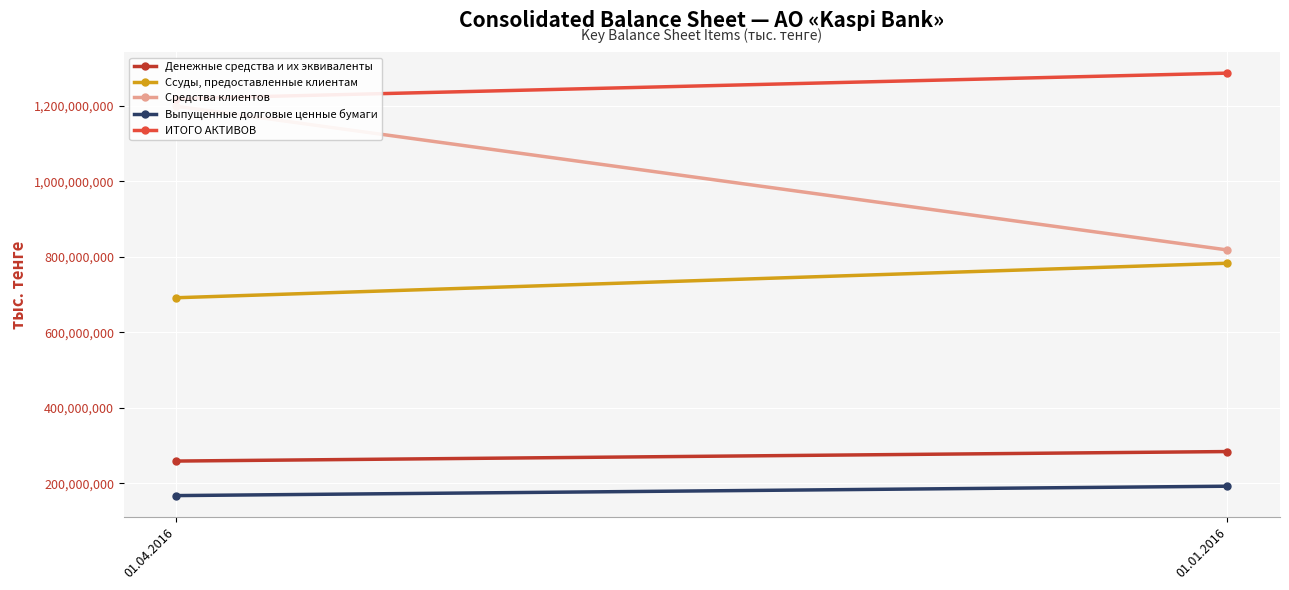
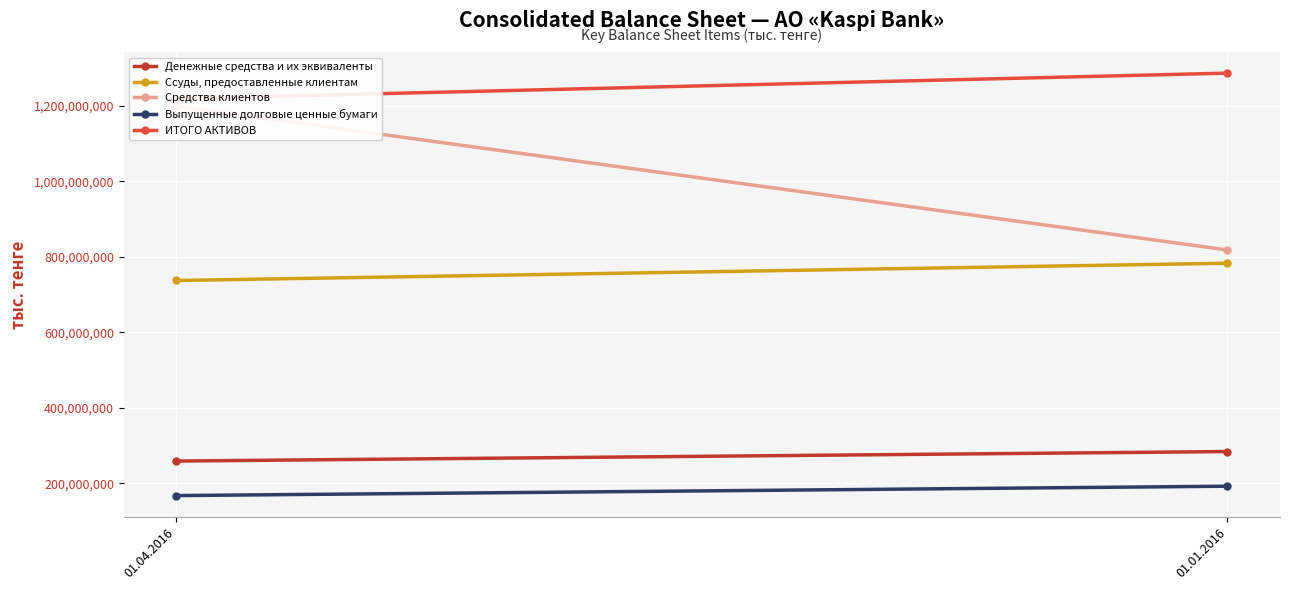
  {
    "Ссуды, предоставленные клиентам": {
-     "01.04.2016": "690,000,000",
+     "01.04.2016": "740,000,000",
      "01.01.2016": "780,000,000"
    },
    "Средства клиентов": {
      "01.01.2016": "820,000,000"
    },
    "Выпущенные долговые ценные бумаги": {
      "01.04.2016": "170,000,000",
      "01.01.2016": "190,000,000"
    }
  }
